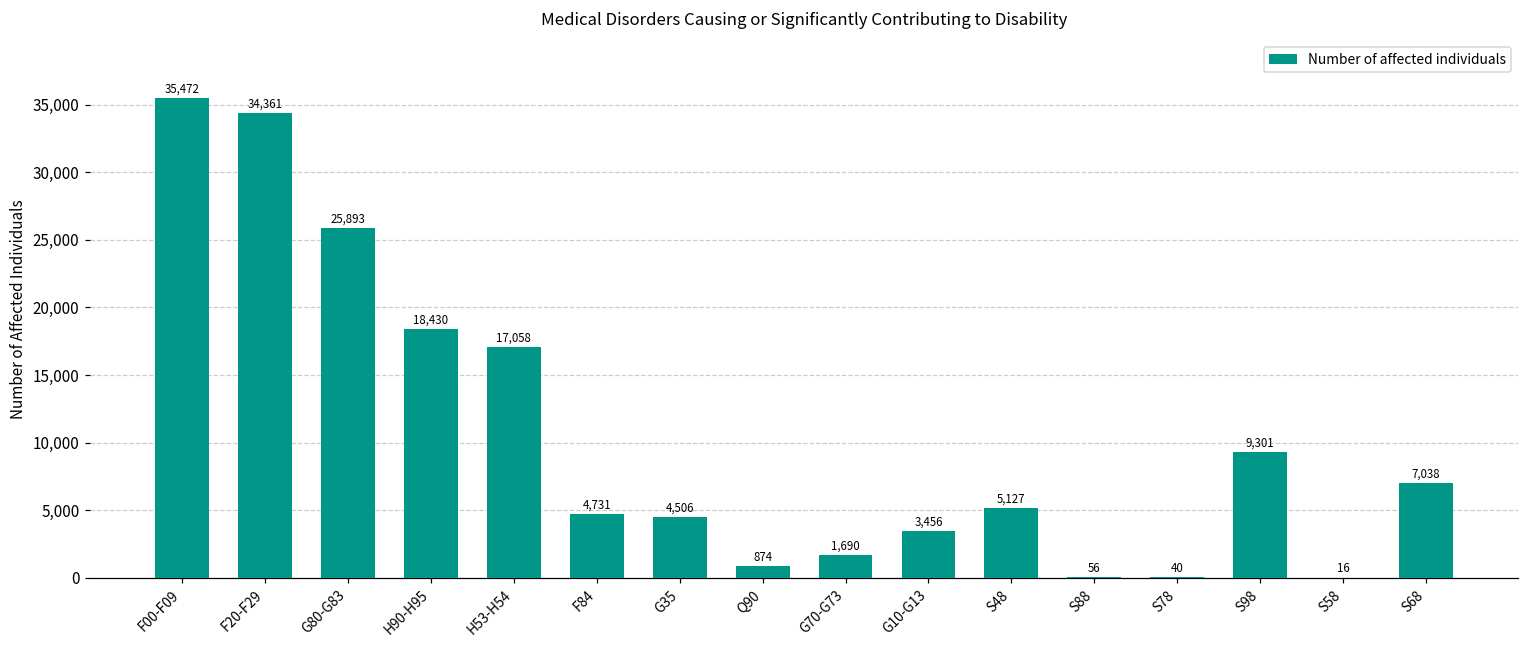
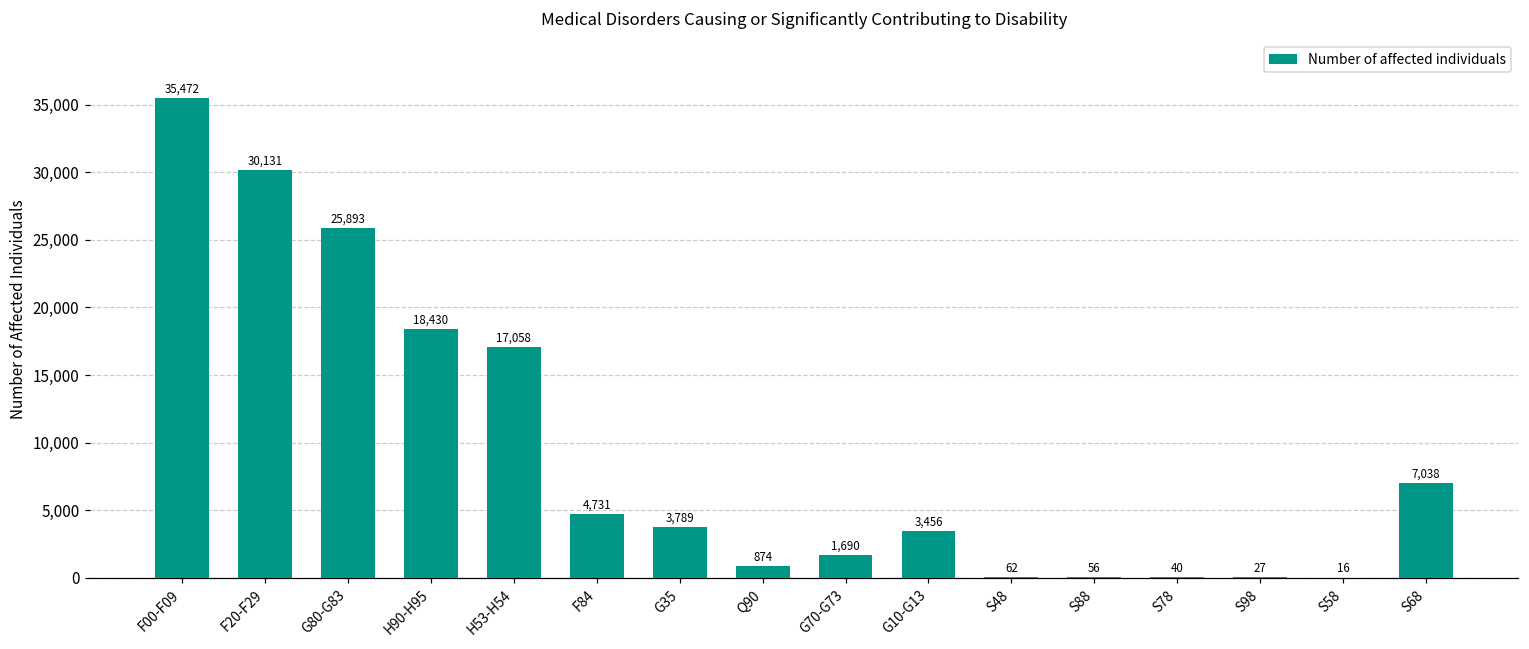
  {
    "F00-F09": "35,472",
-   "F20-F29": "34,361",
+   "F20-F29": "30,131",
    "G80-G83": "25,893",
    "H90-H95": "18,430",
    "H53-H54": "17,058",
    "F84": "4,731",
-   "G35": "4,506",
+   "G35": "3,789",
    "Q90": "874",
    "G70-G73": "1,690",
    "G10-G13": "3,456",
-   "S48": "5,127",
+   "S48": "62",
    "S88": "56",
    "S78": "40",
-   "S98": "9,301",
+   "S98": "27",
    "S58": "16",
    "S68": "7,038"
  }
